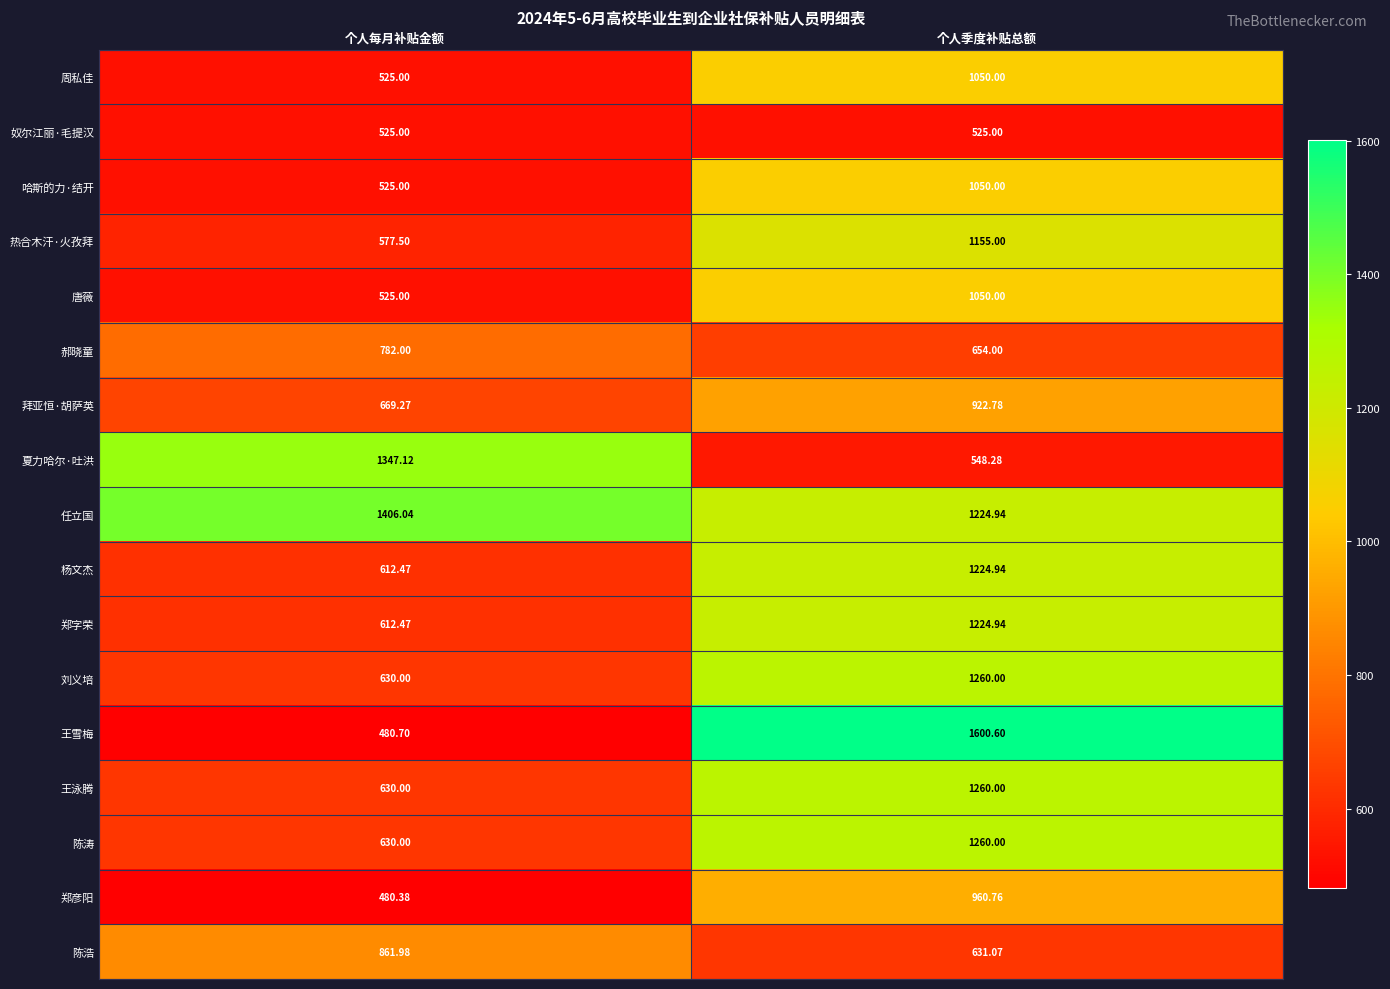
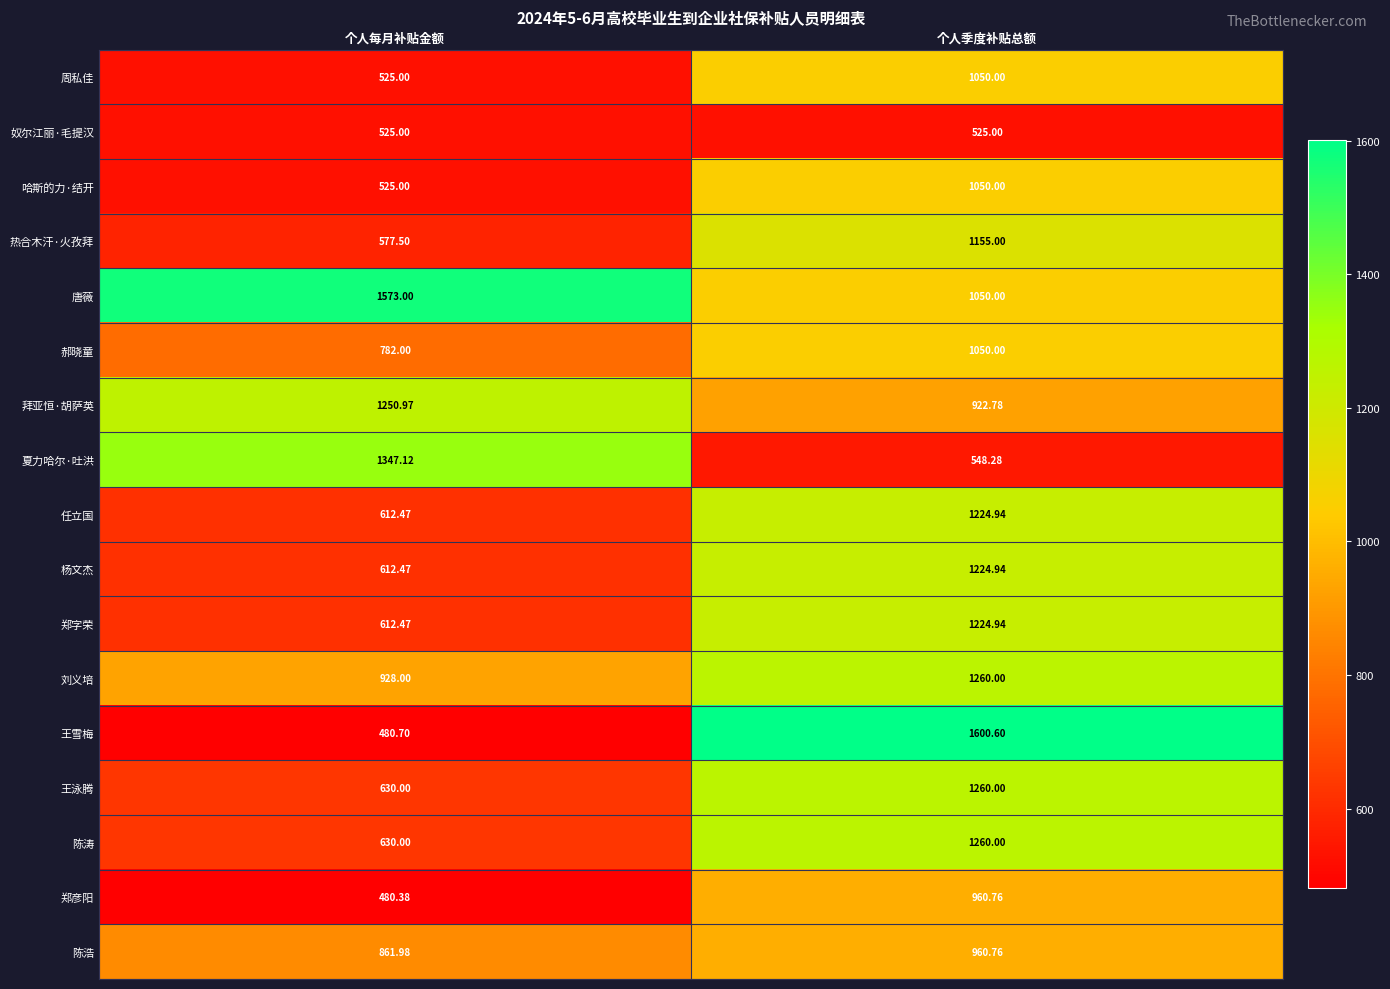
  {
    "周私佳": {
      "个人每月补贴金额": 525.00,
      "个人季度补贴总额": 1050.00
    },
    "奴尔江丽·毛提汉": {
      "个人每月补贴金额": 525.00,
      "个人季度补贴总额": 525.00
    },
    "哈斯的力·结开": {
      "个人每月补贴金额": 525.00,
      "个人季度补贴总额": 1050.00
    },
    "热合木汗·火孜拜": {
      "个人每月补贴金额": 577.50,
      "个人季度补贴总额": 1155.00
    },
    "唐薇": {
-     "个人每月补贴金额": 525.00,
+     "个人每月补贴金额": 1573.00,
      "个人季度补贴总额": 1050.00
    },
    "郝晓童": {
      "个人每月补贴金额": 782.00,
-     "个人季度补贴总额": 654.00
+     "个人季度补贴总额": 1050.00
    },
    "拜亚恒·胡萨英": {
-     "个人每月补贴金额": 669.27,
+     "个人每月补贴金额": 1250.97,
      "个人季度补贴总额": 922.78
    },
    "夏力哈尔·吐洪": {
      "个人每月补贴金额": 1347.12,
      "个人季度补贴总额": 548.28
    },
    "任立国": {
-     "个人每月补贴金额": 1406.04,
+     "个人每月补贴金额": 612.47,
      "个人季度补贴总额": 1224.94
    },
    "杨文杰": {
      "个人每月补贴金额": 612.47,
      "个人季度补贴总额": 1224.94
    },
    "郑字荣": {
      "个人每月补贴金额": 612.47,
      "个人季度补贴总额": 1224.94
    },
    "刘义培": {
-     "个人每月补贴金额": 630.00,
+     "个人每月补贴金额": 928.00,
      "个人季度补贴总额": 1260.00
    },
    "王雪梅": {
      "个人每月补贴金额": 480.70,
      "个人季度补贴总额": 1600.60
    },
    "王泳腾": {
      "个人每月补贴金额": 630.00,
      "个人季度补贴总额": 1260.00
    },
    "陈涛": {
      "个人每月补贴金额": 630.00,
      "个人季度补贴总额": 1260.00
    },
    "郑彦阳": {
      "个人每月补贴金额": 480.38,
      "个人季度补贴总额": 960.76
    },
    "陈浩": {
      "个人每月补贴金额": 861.98,
-     "个人季度补贴总额": 631.07
+     "个人季度补贴总额": 960.76
    }
  }
